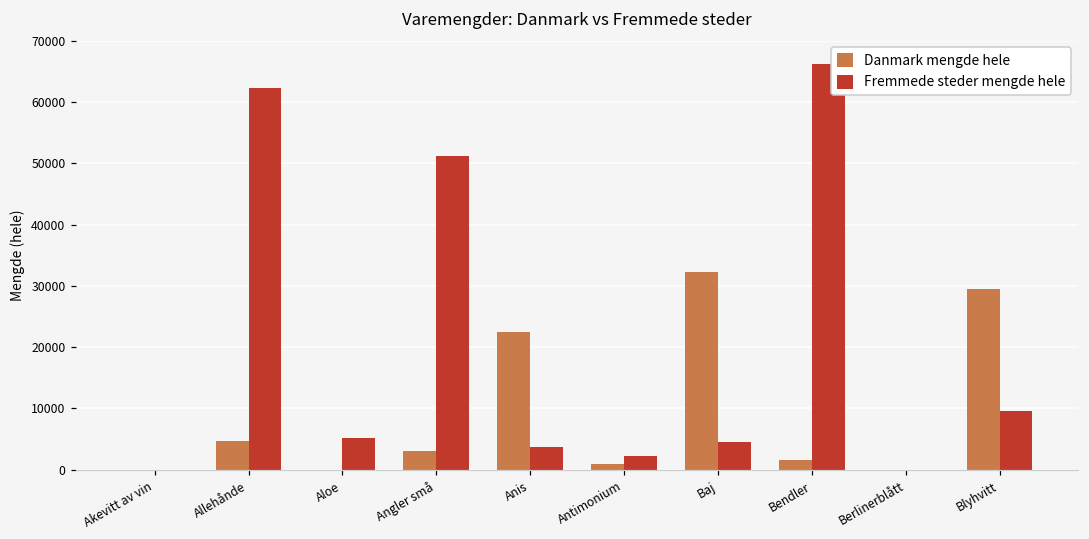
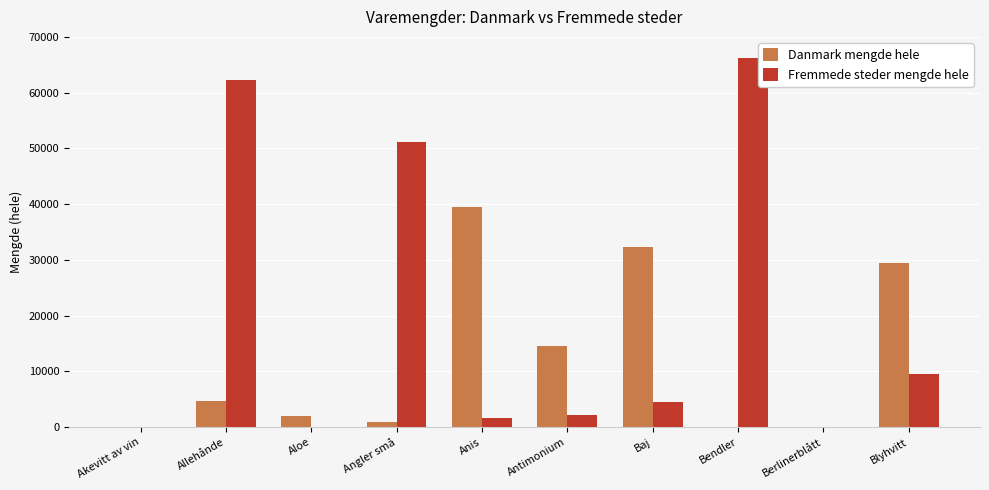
  {
    "Danmark mengde hele": {
      "Allehånde": 5000,
-     "Aloe": 0,
-     "Angler små": 3000,
-     "Anis": 22000,
-     "Antimonium": 1000,
+     "Aloe": 2000,
+     "Angler små": 1000,
+     "Anis": 40000,
+     "Antimonium": 15000,
      "Baj": 32000,
-     "Bendler": 2000,
+     "Bendler": 0,
      "Blyhvitt": 29000
    },
    "Fremmede steder mengde hele": {
      "Allehånde": 62000,
-     "Aloe": 5000,
+     "Aloe": 0,
      "Angler små": 51000,
-     "Anis": 4000,
+     "Anis": 2000,
      "Antimonium": 2000,
      "Baj": 5000,
      "Bendler": 66000,
      "Blyhvitt": 10000
    }
  }
